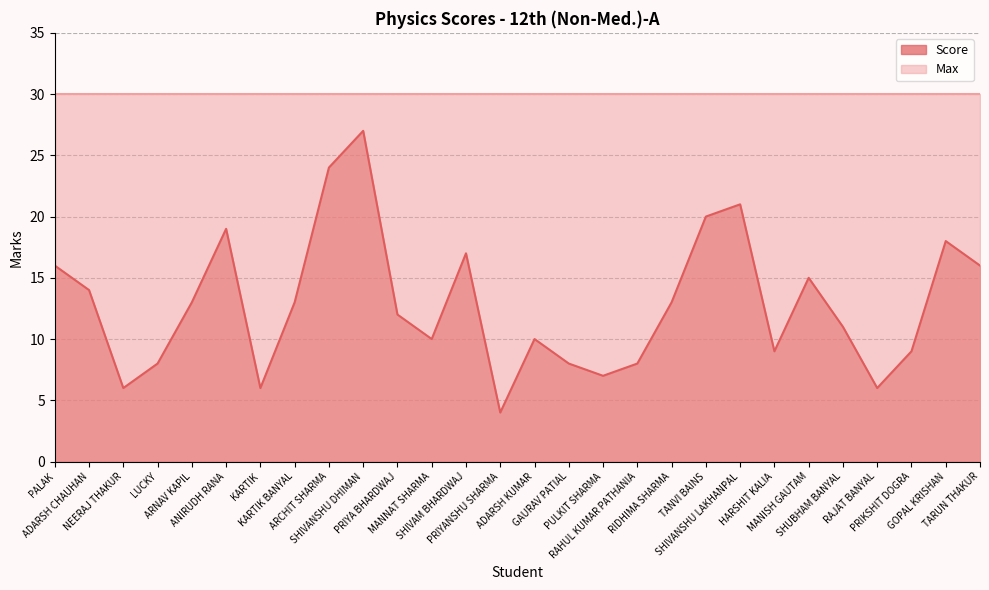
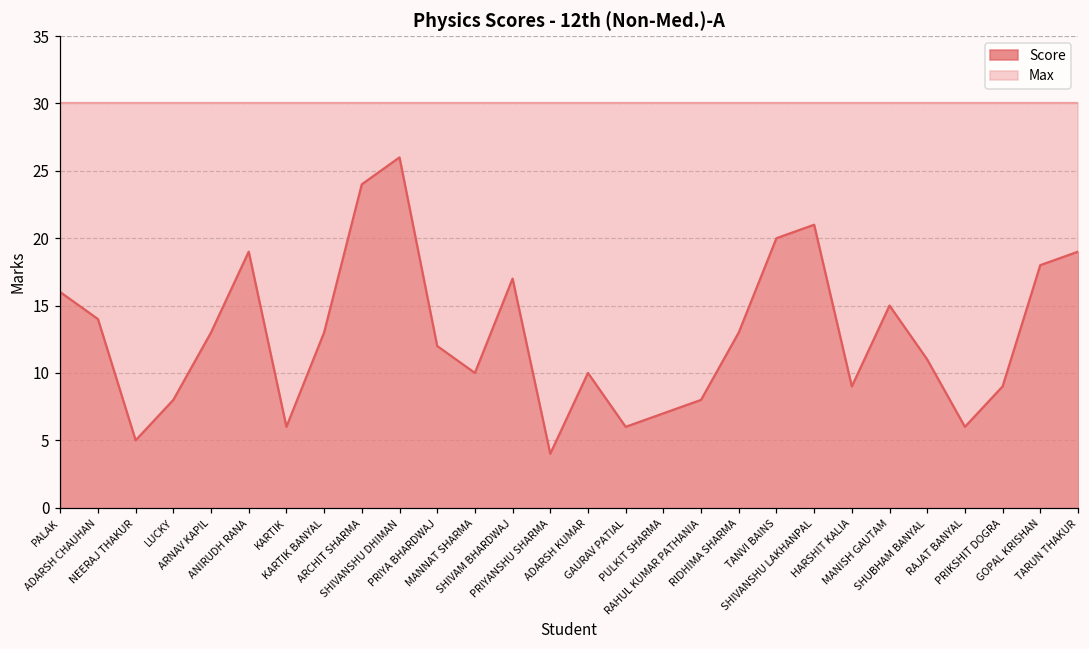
  {
    "Score": {
      "PALAK": 16,
      "ADARSH CHAUHAN": 14,
-     "NEERAJ THAKUR": 6,
+     "NEERAJ THAKUR": 5,
      "LUCKY": 8,
      "ARNAV KAPIL": 13,
      "ANIRUDH RANA": 19,
      "KARTIK": 6,
      "KARTIK BANYAL": 13,
      "ARCHIT SHARMA": 24,
-     "SHIVANSHU DHIMAN": 27,
+     "SHIVANSHU DHIMAN": 26,
      "PRIYA BHARDWAJ": 12,
      "MANNAT SHARMA": 10,
      "SHIVAM BHARDWAJ": 17,
      "PRIYANSHU SHARMA": 4,
      "ADARSH KUMAR": 10,
-     "GAURAV PATIAL": 8,
+     "GAURAV PATIAL": 6,
      "PULKIT SHARMA": 7,
      "RAHUL KUMAR PATHANIA": 8,
      "RIDHIMA SHARMA": 13,
      "TANVI BAINS": 20,
      "SHIVANSHU LAKHANPAL": 21,
      "HARSHIT KALIA": 9,
      "MANISH GAUTAM": 15,
      "SHUBHAM BANYAL": 11,
      "RAJAT BANYAL": 6,
      "PRIKSHIT DOGRA": 9,
      "GOPAL KRISHAN": 18,
-     "TARUN THAKUR": 16
+     "TARUN THAKUR": 19
    },
    "Max": {
      "PALAK": 30,
      "ADARSH CHAUHAN": 30,
      "NEERAJ THAKUR": 30,
      "LUCKY": 30,
      "ARNAV KAPIL": 30,
      "ANIRUDH RANA": 30,
      "KARTIK": 30,
      "KARTIK BANYAL": 30,
      "ARCHIT SHARMA": 30,
      "SHIVANSHU DHIMAN": 30,
      "PRIYA BHARDWAJ": 30,
      "MANNAT SHARMA": 30,
      "SHIVAM BHARDWAJ": 30,
      "PRIYANSHU SHARMA": 30,
      "ADARSH KUMAR": 30,
      "GAURAV PATIAL": 30,
      "PULKIT SHARMA": 30,
      "RAHUL KUMAR PATHANIA": 30,
      "RIDHIMA SHARMA": 30,
      "TANVI BAINS": 30,
      "SHIVANSHU LAKHANPAL": 30,
      "HARSHIT KALIA": 30,
      "MANISH GAUTAM": 30,
      "SHUBHAM BANYAL": 30,
      "RAJAT BANYAL": 30,
      "PRIKSHIT DOGRA": 30,
      "GOPAL KRISHAN": 30,
      "TARUN THAKUR": 30
    }
  }
